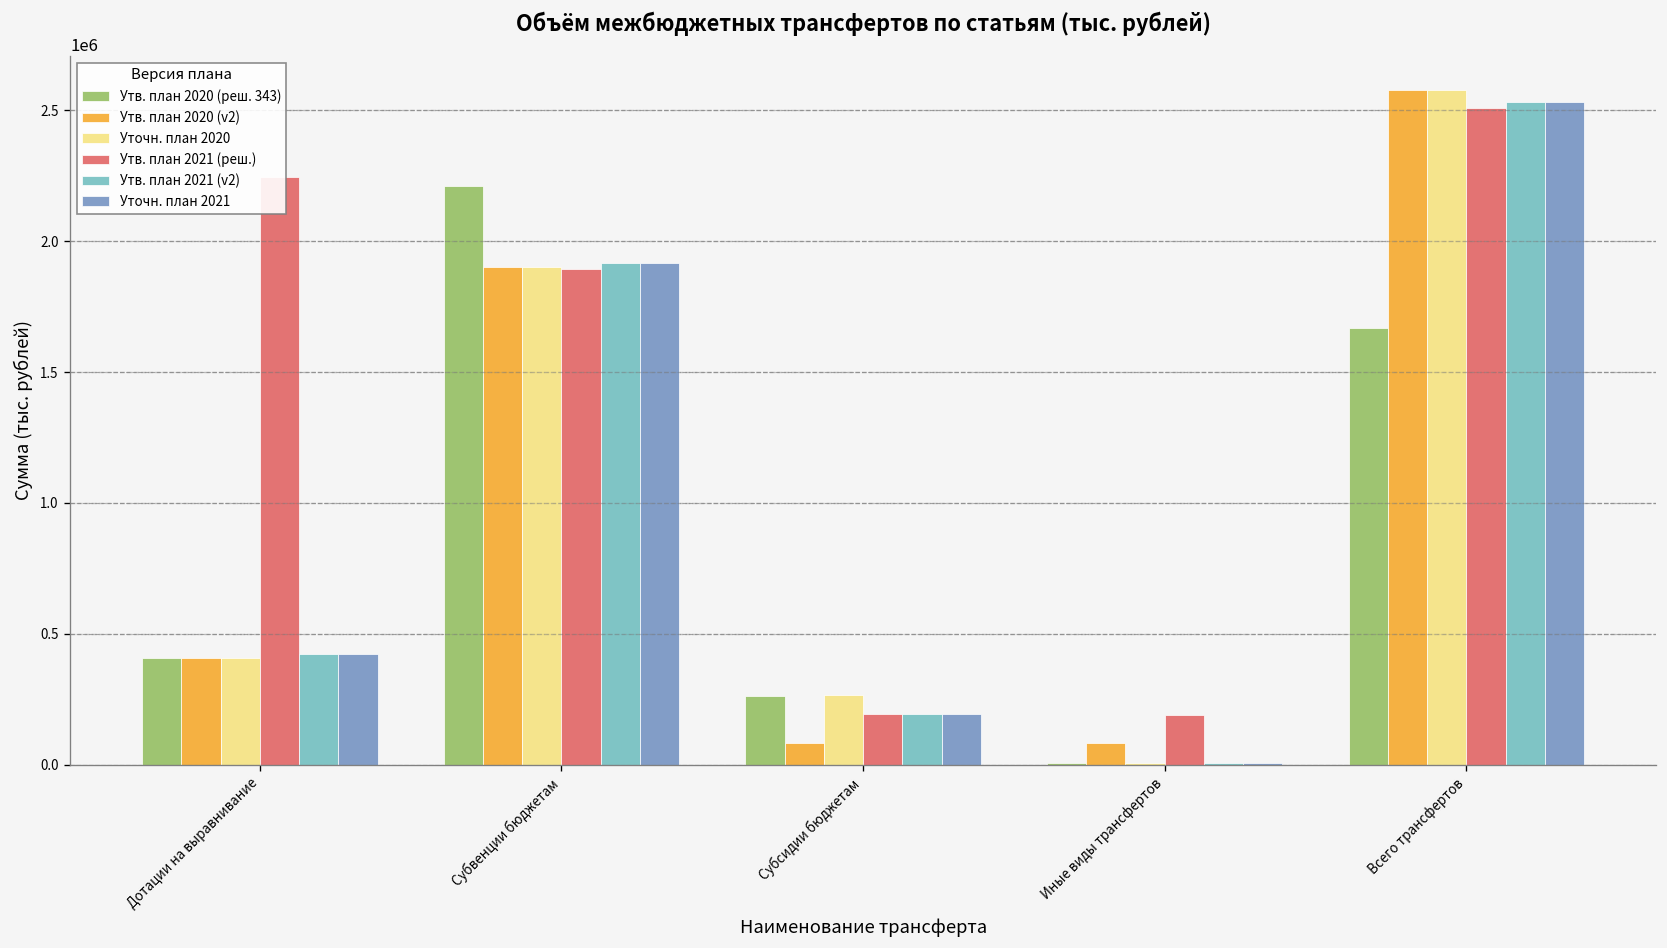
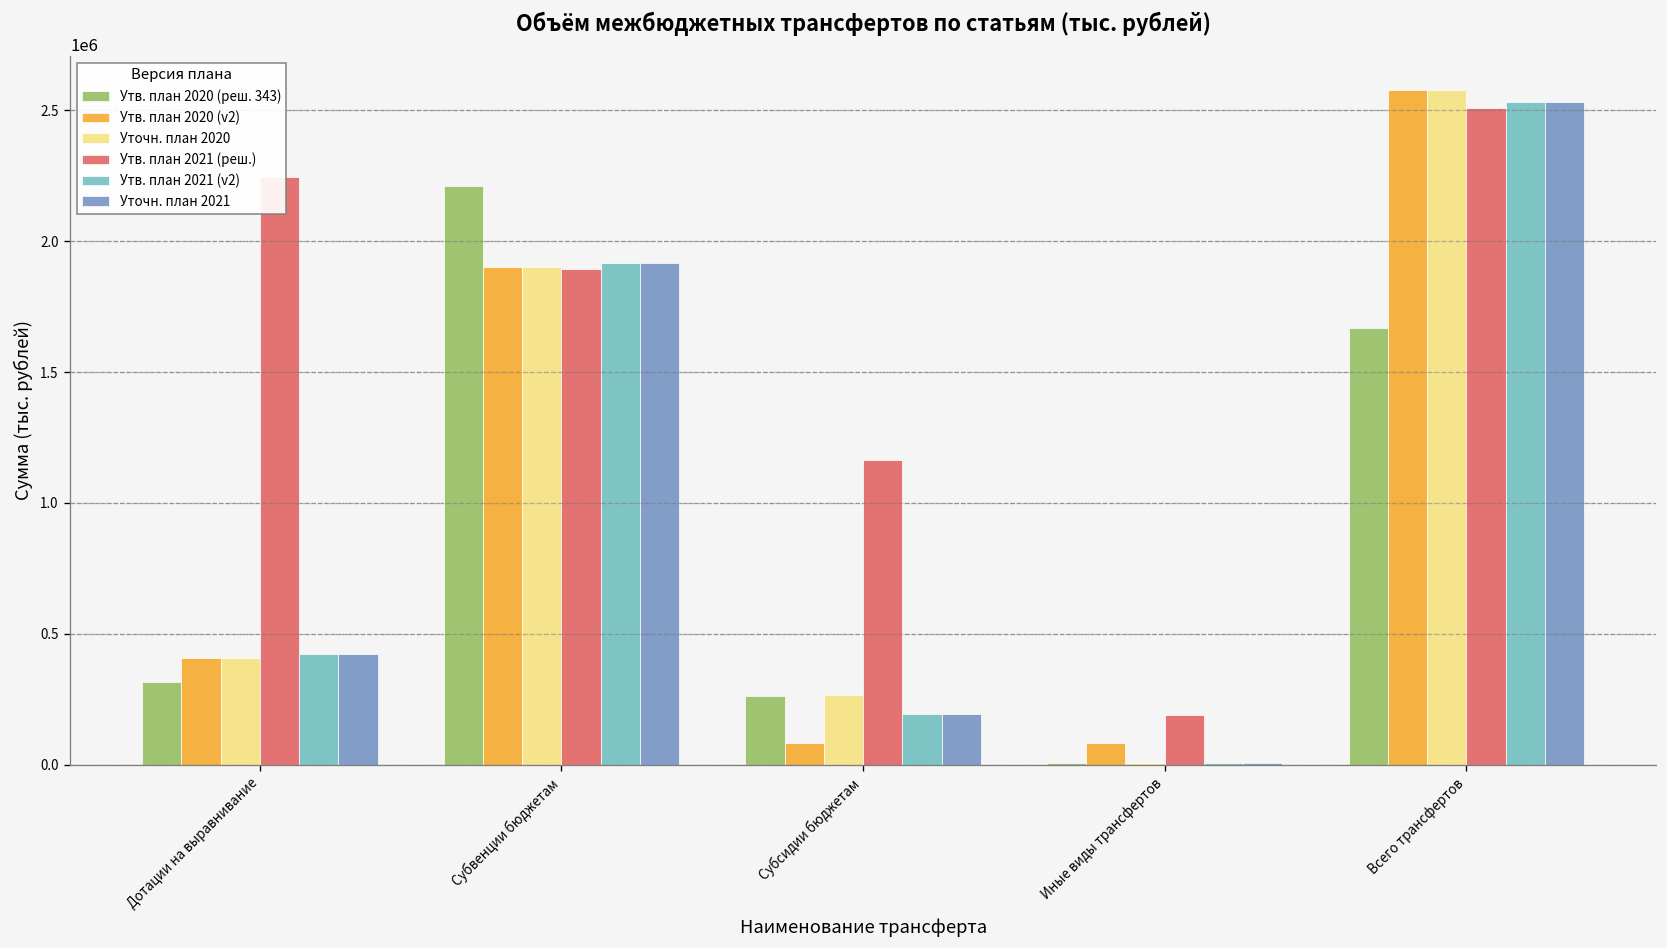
  {
    "Утв. план 2020 (реш. 343)": {
-     "Дотации на выравнивание": 410000,
+     "Дотации на выравнивание": 320000,
      "Субвенции бюджетам": 2210000,
      "Субсидии бюджетам": 260000,
      "Всего трансфертов": 1670000
    },
    "Утв. план 2020 (v2)": {
      "Дотации на выравнивание": 410000,
      "Субвенции бюджетам": 1900000,
      "Субсидии бюджетам": 80000,
      "Иные виды трансфертов": 80000,
      "Всего трансфертов": 2580000
    },
    "Уточн. план 2020": {
      "Дотации на выравнивание": 410000,
      "Субвенции бюджетам": 1900000,
      "Субсидии бюджетам": 260000,
      "Всего трансфертов": 2580000
    },
    "Утв. план 2021 (реш.)": {
      "Субвенции бюджетам": 1890000,
-     "Субсидии бюджетам": 190000,
+     "Субсидии бюджетам": 1160000,
      "Иные виды трансфертов": 190000,
      "Всего трансфертов": 2510000
    }
  }
